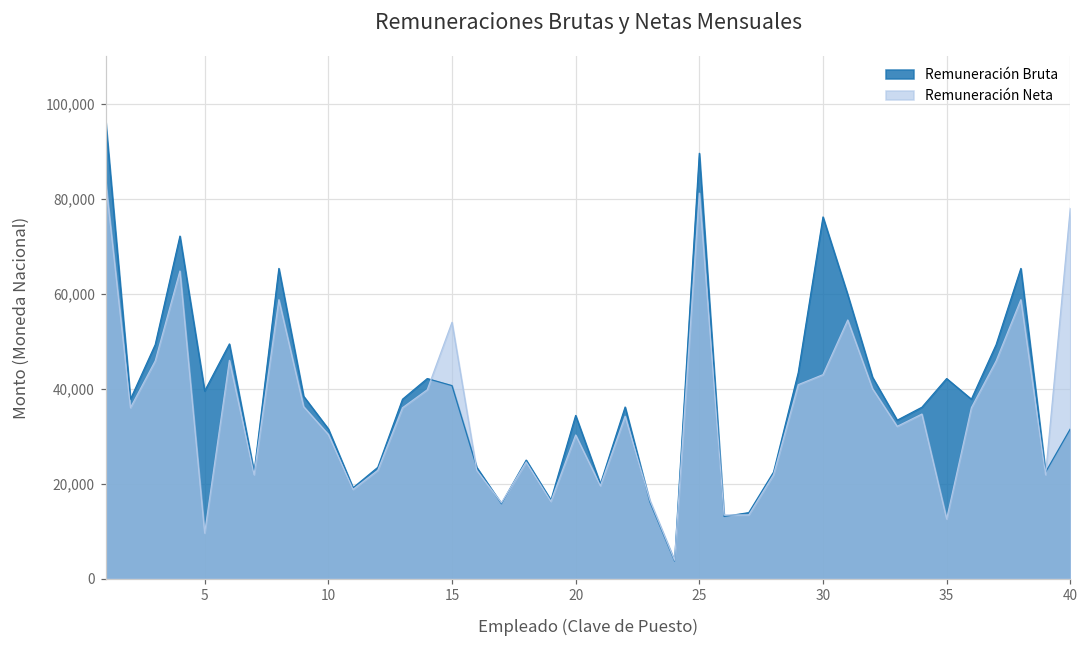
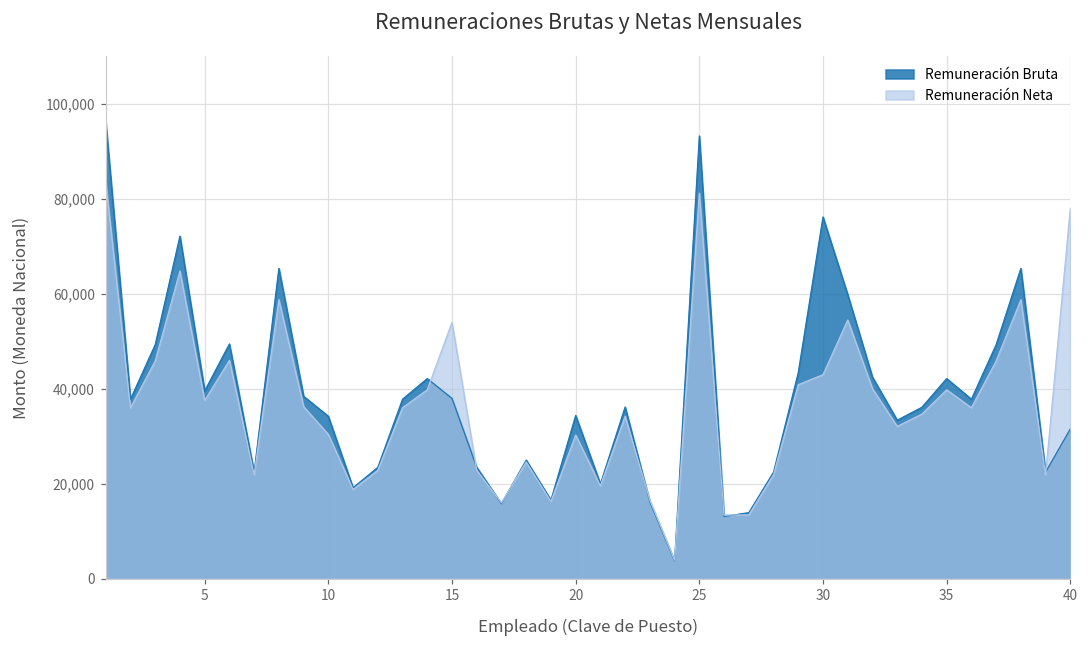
  {
    "Remuneración Bruta": {
      "5": "40,000",
-     "10": "32,000",
-     "15": "41,000",
+     "10": "34,000",
+     "15": "38,000",
      "20": "34,000",
-     "25": "90,000",
+     "25": "93,000",
      "30": "76,000",
      "35": "42,000",
      "40": "32,000"
    },
    "Remuneración Neta": {
-     "5": "10,000",
+     "5": "38,000",
      "10": "30,000",
      "15": "54,000",
      "20": "30,000",
      "25": "81,000",
      "30": "43,000",
-     "35": "13,000",
+     "35": "40,000",
      "40": "78,000"
    }
  }
